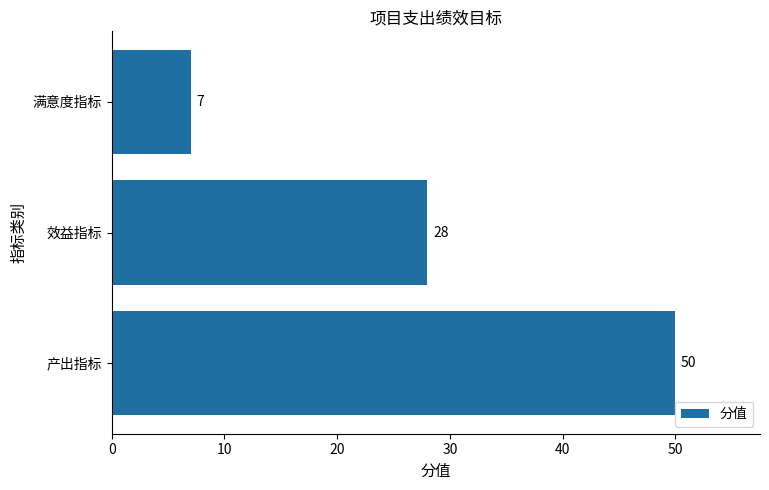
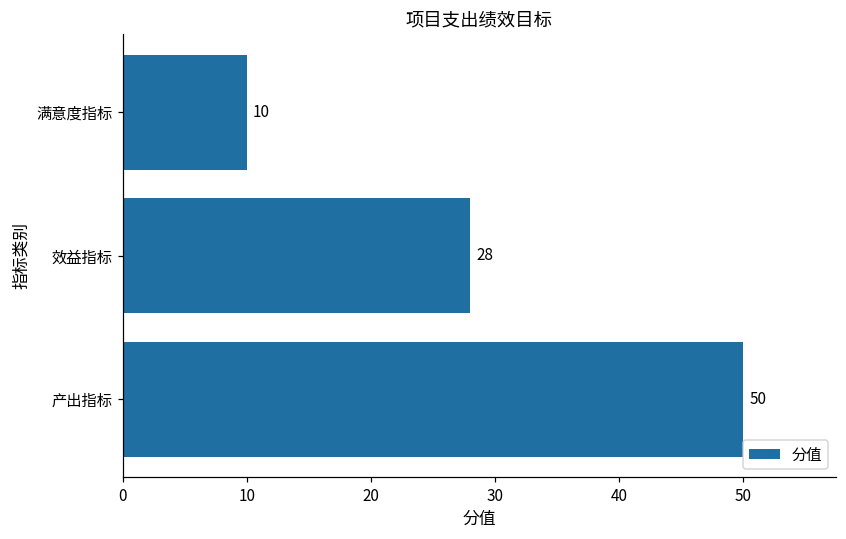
  {
-   "满意度指标": 7,
+   "满意度指标": 10,
    "效益指标": 28,
    "产出指标": 50
  }
